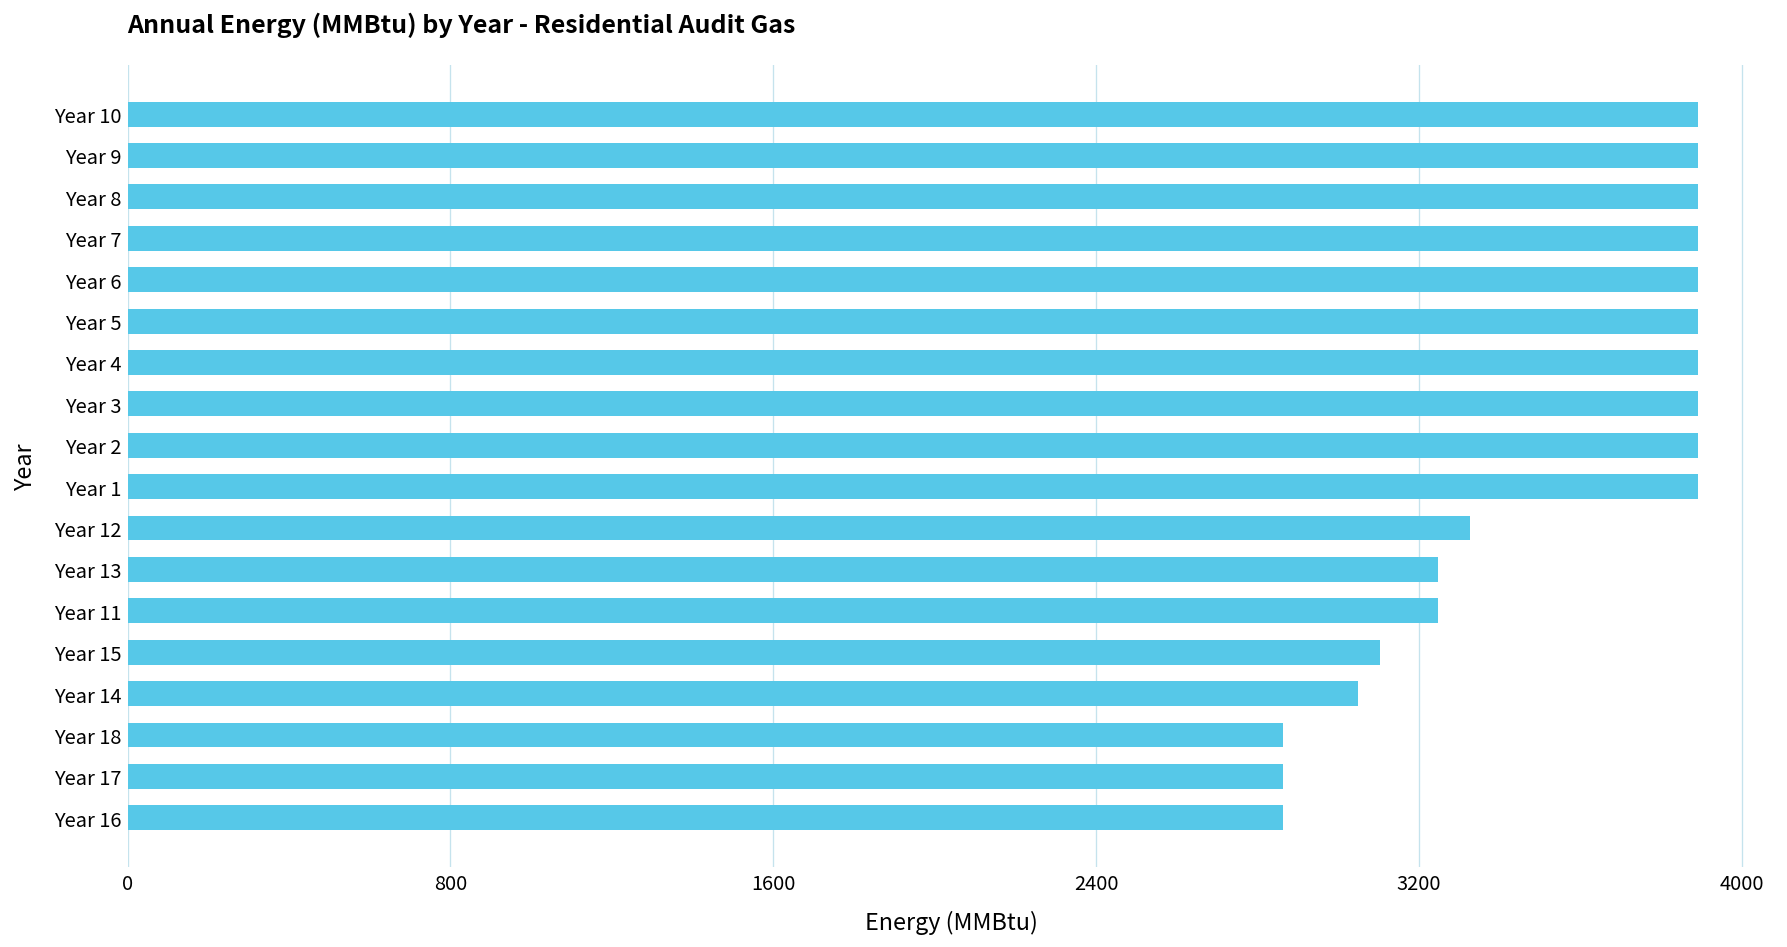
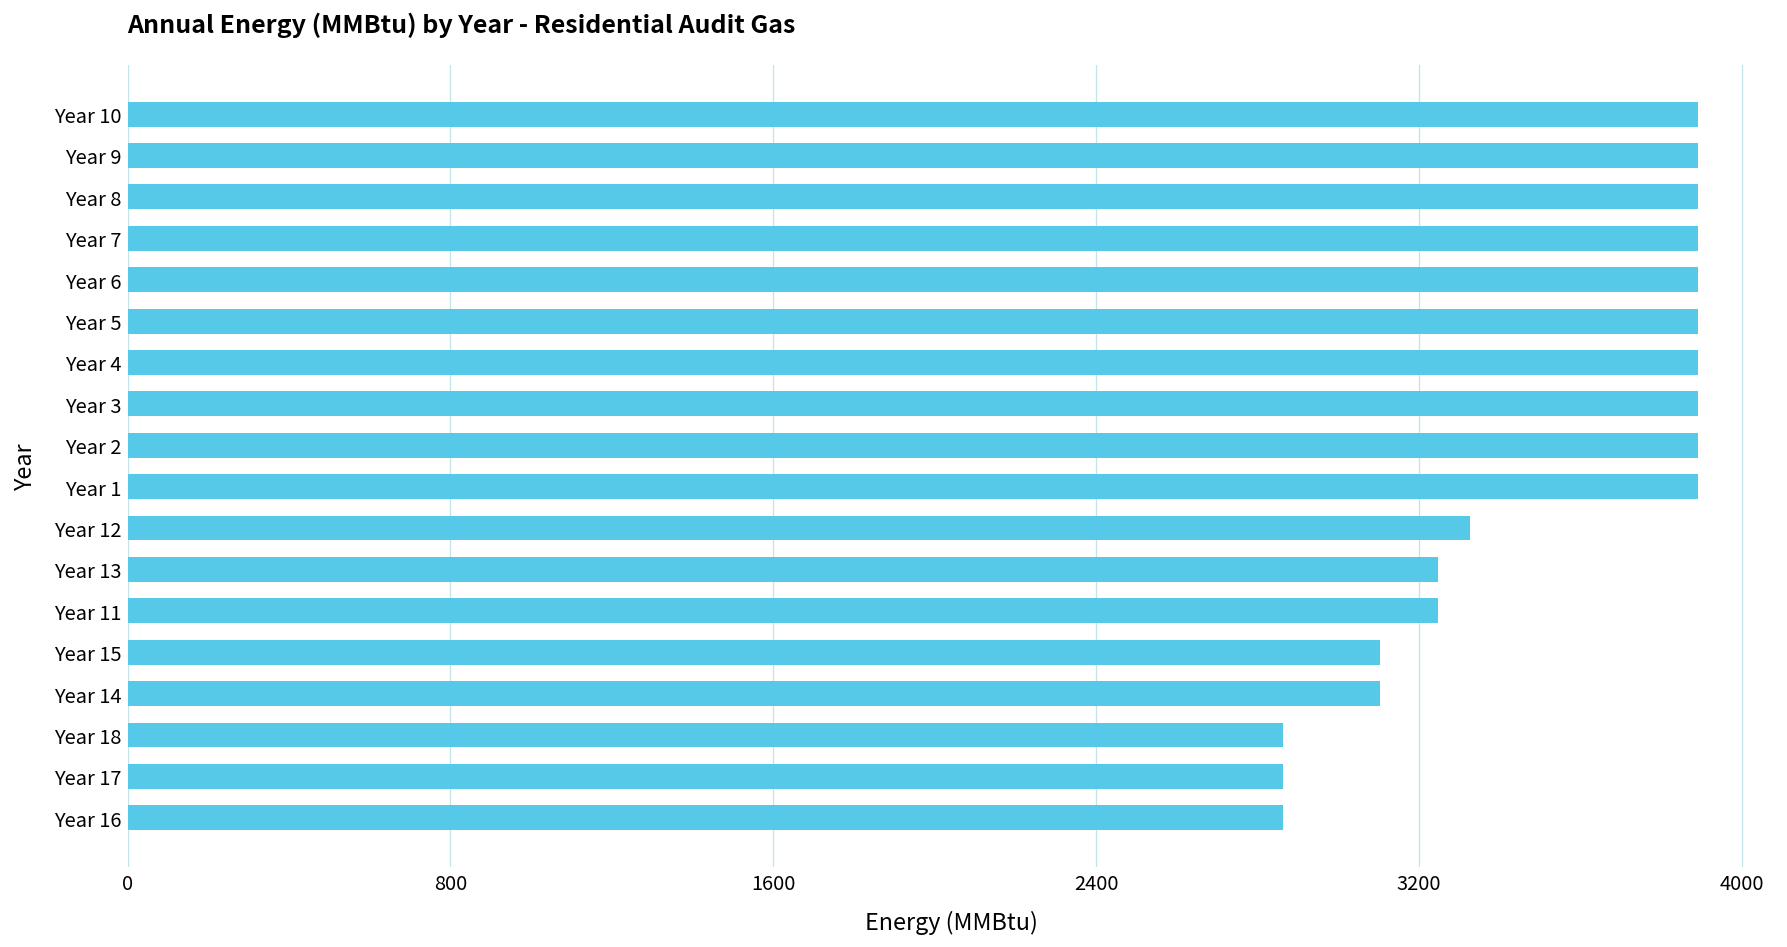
  {
    "Year 10": 3890,
    "Year 9": 3890,
    "Year 8": 3890,
    "Year 7": 3890,
    "Year 6": 3890,
    "Year 5": 3890,
    "Year 4": 3890,
    "Year 3": 3890,
    "Year 2": 3890,
    "Year 1": 3890,
    "Year 12": 3330,
    "Year 13": 3250,
    "Year 11": 3250,
    "Year 15": 3100,
-   "Year 14": 3050,
+   "Year 14": 3100,
    "Year 18": 2860,
    "Year 17": 2860,
    "Year 16": 2860
  }
